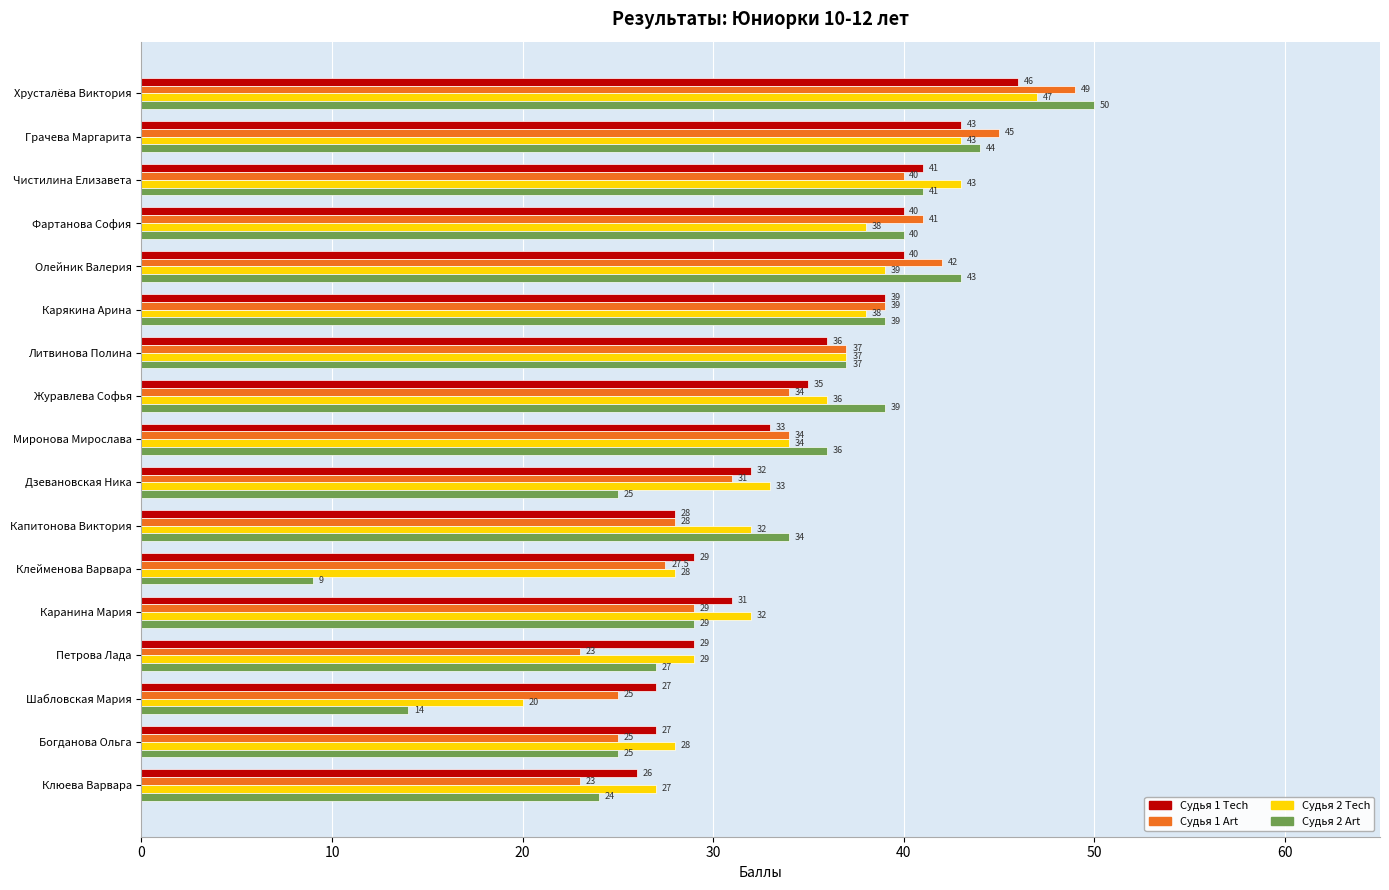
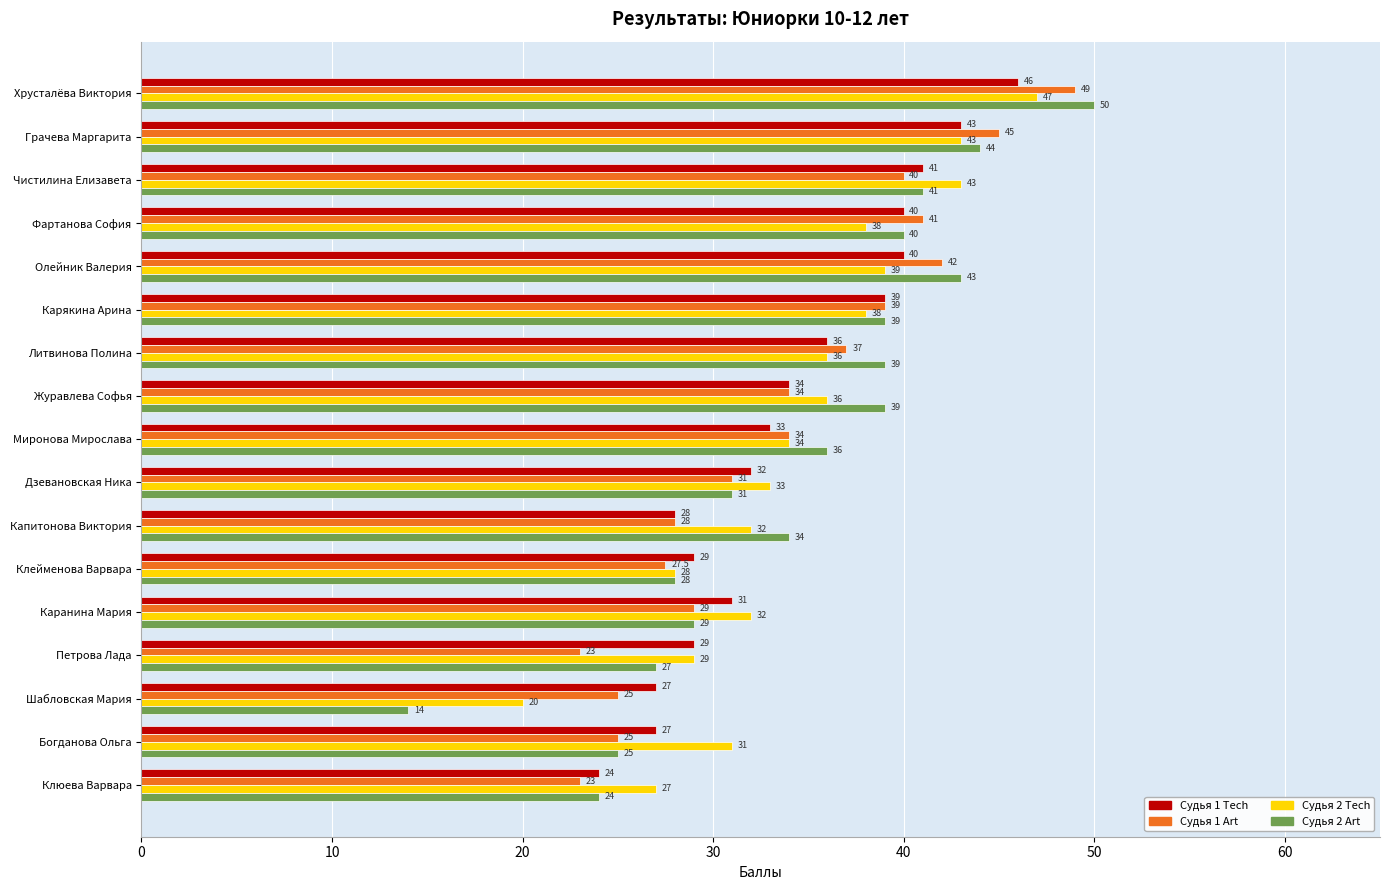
  {
    "Судья 1 Tech": {
      "Хрусталёва Виктория": 46,
      "Грачева Маргарита": 43,
      "Чистилина Елизавета": 41,
      "Фартанова София": 40,
      "Олейник Валерия": 40,
      "Карякина Арина": 39,
      "Литвинова Полина": 36,
-     "Журавлева Софья": 35,
+     "Журавлева Софья": 34,
      "Миронова Мирослава": 33,
      "Дзевановская Ника": 32,
      "Капитонова Виктория": 28,
      "Клейменова Варвара": 29,
      "Каранина Мария": 31,
      "Петрова Лада": 29,
      "Шабловская Мария": 27,
      "Богданова Ольга": 27,
-     "Клюева Варвара": 26
+     "Клюева Варвара": 24
    },
    "Судья 1 Art": {
      "Хрусталёва Виктория": 49,
      "Грачева Маргарита": 45,
      "Чистилина Елизавета": 40,
      "Фартанова София": 41,
      "Олейник Валерия": 42,
      "Карякина Арина": 39,
      "Литвинова Полина": 37,
      "Журавлева Софья": 34,
      "Миронова Мирослава": 34,
      "Дзевановская Ника": 31,
      "Капитонова Виктория": 28,
      "Клейменова Варвара": 27.5,
      "Каранина Мария": 29,
      "Петрова Лада": 23,
      "Шабловская Мария": 25,
      "Богданова Ольга": 25,
      "Клюева Варвара": 23
    },
    "Судья 2 Tech": {
      "Хрусталёва Виктория": 47,
      "Грачева Маргарита": 43,
      "Чистилина Елизавета": 43,
      "Фартанова София": 38,
      "Олейник Валерия": 39,
      "Карякина Арина": 38,
-     "Литвинова Полина": 37,
+     "Литвинова Полина": 36,
      "Журавлева Софья": 36,
      "Миронова Мирослава": 34,
      "Дзевановская Ника": 33,
      "Капитонова Виктория": 32,
      "Клейменова Варвара": 28,
      "Каранина Мария": 32,
      "Петрова Лада": 29,
      "Шабловская Мария": 20,
-     "Богданова Ольга": 28,
+     "Богданова Ольга": 31,
      "Клюева Варвара": 27
    },
    "Судья 2 Art": {
      "Хрусталёва Виктория": 50,
      "Грачева Маргарита": 44,
      "Чистилина Елизавета": 41,
      "Фартанова София": 40,
      "Олейник Валерия": 43,
      "Карякина Арина": 39,
-     "Литвинова Полина": 37,
+     "Литвинова Полина": 39,
      "Журавлева Софья": 39,
      "Миронова Мирослава": 36,
-     "Дзевановская Ника": 25,
+     "Дзевановская Ника": 31,
      "Капитонова Виктория": 34,
-     "Клейменова Варвара": 9,
+     "Клейменова Варвара": 28,
      "Каранина Мария": 29,
      "Петрова Лада": 27,
      "Шабловская Мария": 14,
      "Богданова Ольга": 25,
      "Клюева Варвара": 24
    }
  }
